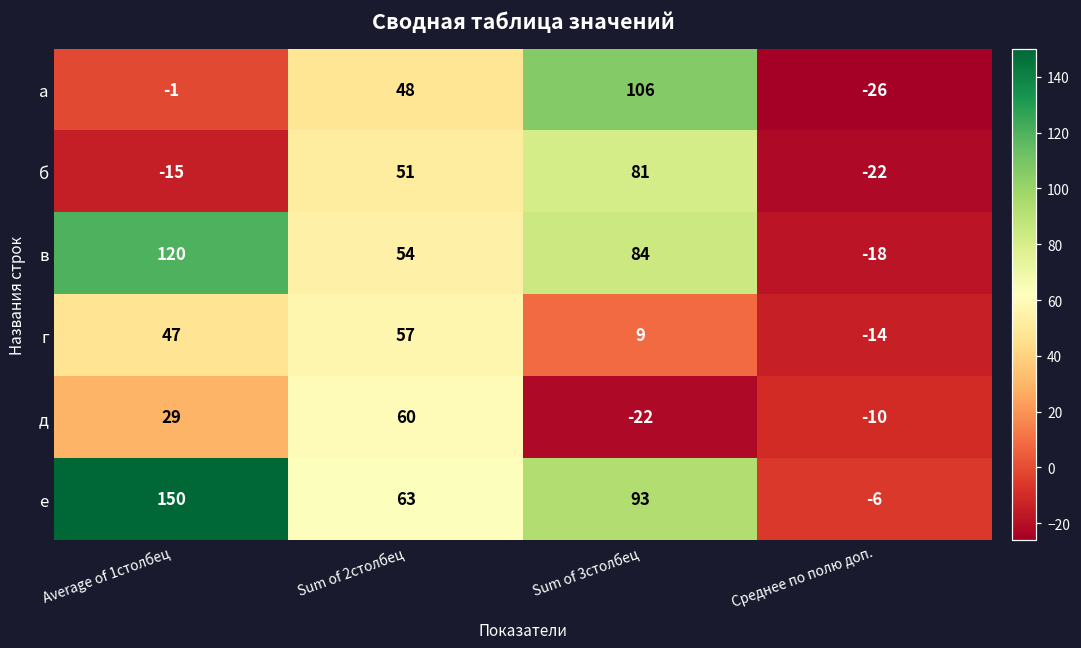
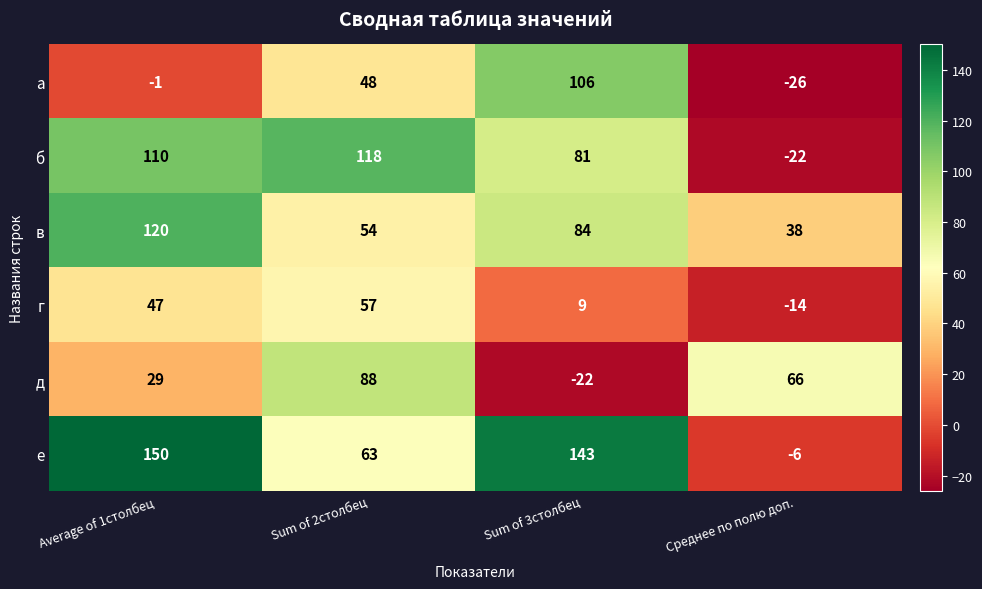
  {
    "а": {
      "Average of 1столбец": -1,
      "Sum of 2столбец": 48,
      "Sum of 3столбец": 106,
      "Среднее по полю доп.": -26
    },
    "б": {
-     "Average of 1столбец": -15,
-     "Sum of 2столбец": 51,
+     "Average of 1столбец": 110,
+     "Sum of 2столбец": 118,
      "Sum of 3столбец": 81,
      "Среднее по полю доп.": -22
    },
    "в": {
      "Average of 1столбец": 120,
      "Sum of 2столбец": 54,
      "Sum of 3столбец": 84,
-     "Среднее по полю доп.": -18
+     "Среднее по полю доп.": 38
    },
    "г": {
      "Average of 1столбец": 47,
      "Sum of 2столбец": 57,
      "Sum of 3столбец": 9,
      "Среднее по полю доп.": -14
    },
    "д": {
      "Average of 1столбец": 29,
-     "Sum of 2столбец": 60,
+     "Sum of 2столбец": 88,
      "Sum of 3столбец": -22,
-     "Среднее по полю доп.": -10
+     "Среднее по полю доп.": 66
    },
    "е": {
      "Average of 1столбец": 150,
      "Sum of 2столбец": 63,
-     "Sum of 3столбец": 93,
+     "Sum of 3столбец": 143,
      "Среднее по полю доп.": -6
    }
  }
